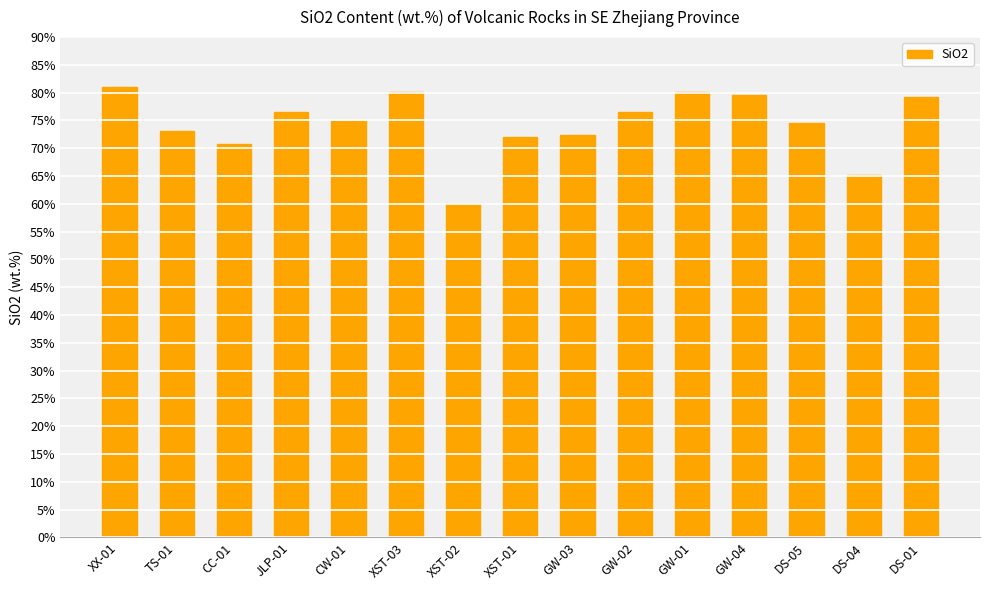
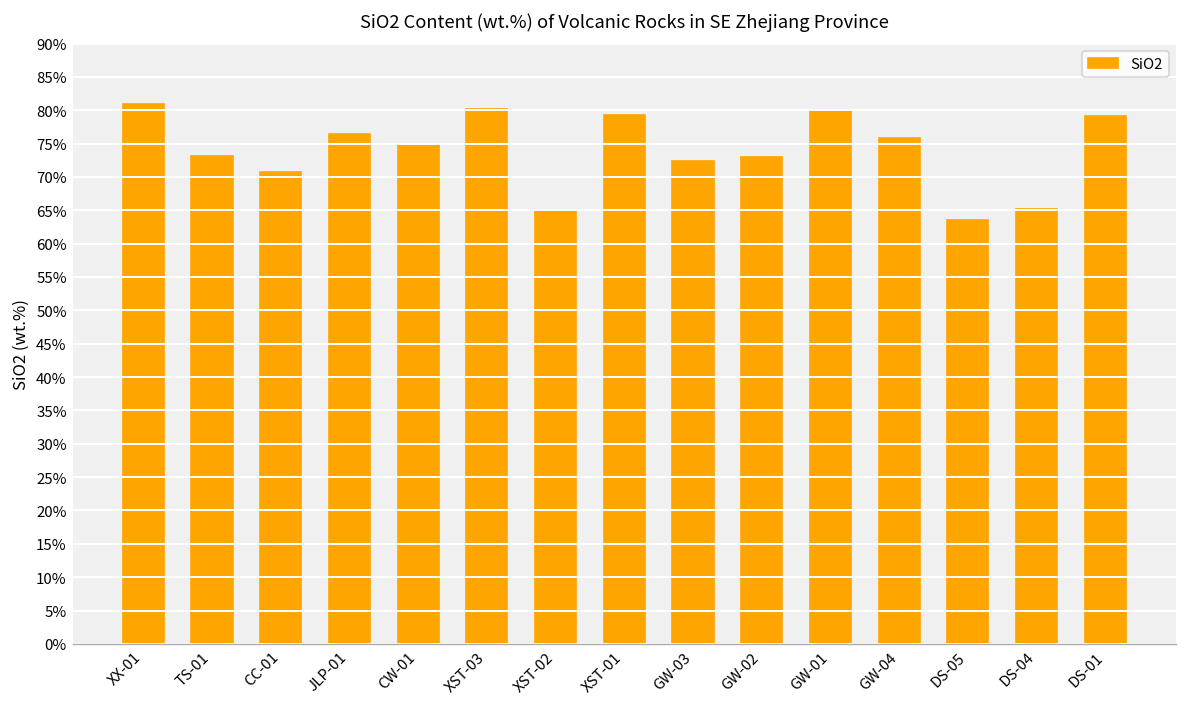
  {
    "XX-01": "81%",
    "TS-01": "73%",
    "CC-01": "71%",
    "JLP-01": "76%",
    "CW-01": "75%",
    "XST-03": "80%",
-   "XST-02": "60%",
-   "XST-01": "72%",
+   "XST-02": "65%",
+   "XST-01": "79%",
    "GW-03": "72%",
-   "GW-02": "77%",
+   "GW-02": "73%",
    "GW-01": "80%",
-   "GW-04": "80%",
-   "DS-05": "75%",
+   "GW-04": "76%",
+   "DS-05": "64%",
    "DS-04": "65%",
    "DS-01": "79%"
  }
